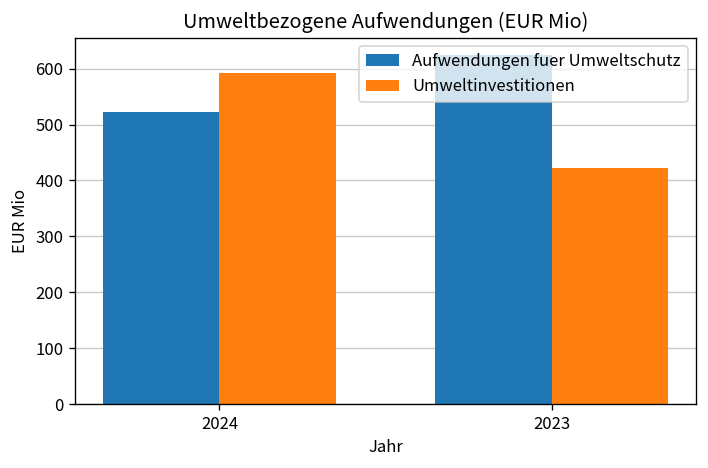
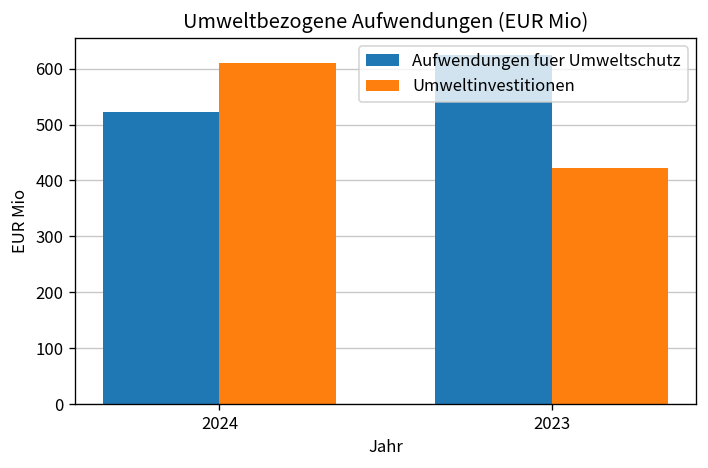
  {
    "Aufwendungen fuer Umweltschutz": {
      "2024": 520
    },
    "Umweltinvestitionen": {
-     "2024": 590,
+     "2024": 610,
      "2023": 420
    }
  }
